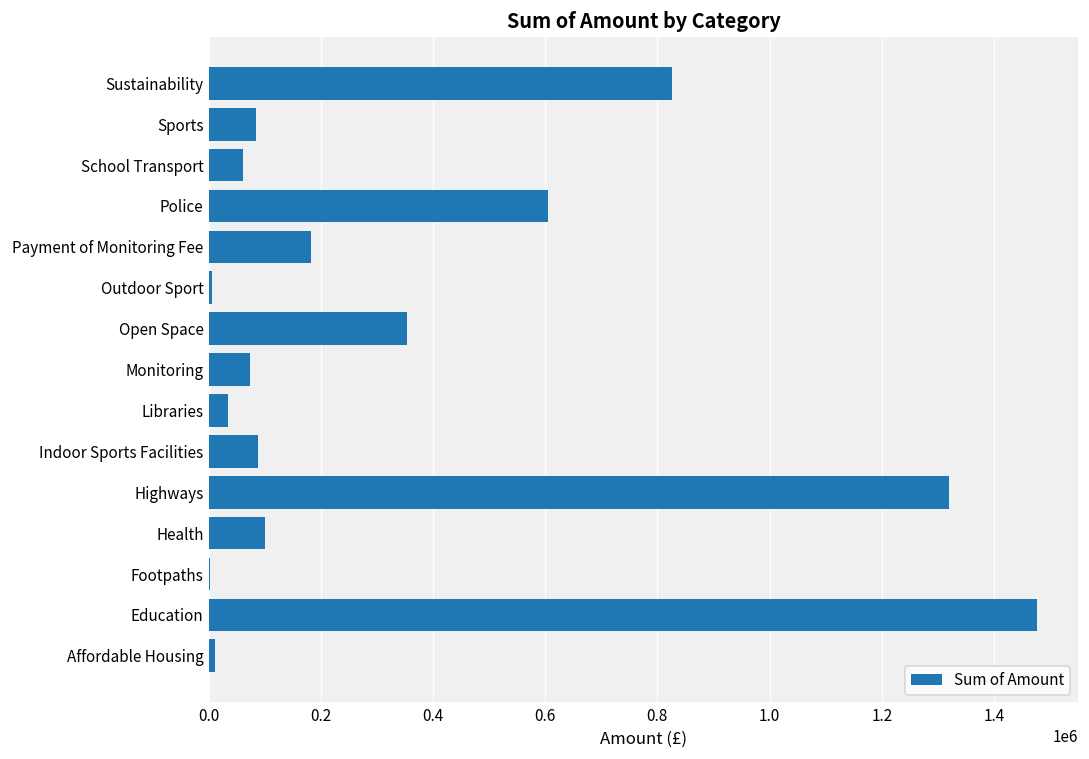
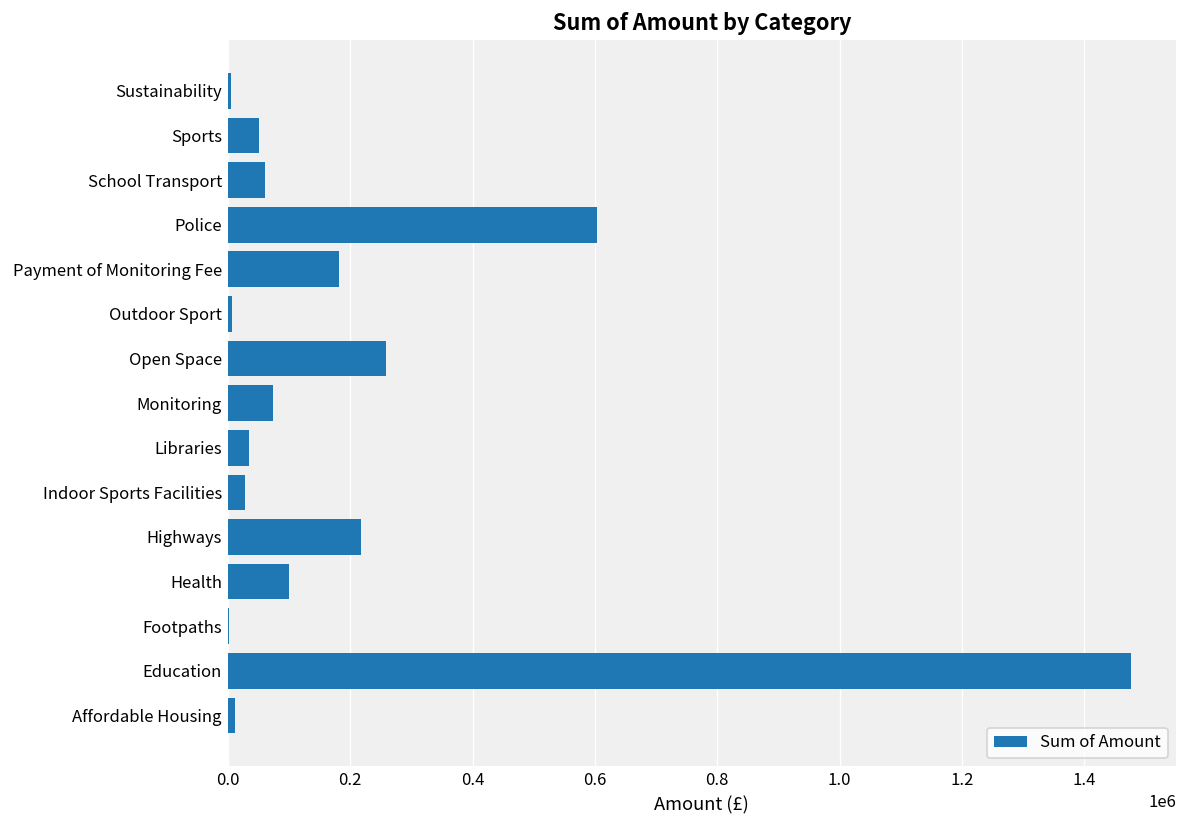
  {
-   "Sustainability": 830000,
-   "Sports": 80000,
+   "Sustainability": 0,
+   "Sports": 50000,
    "School Transport": 60000,
    "Police": 600000,
    "Payment of Monitoring Fee": 180000,
    "Outdoor Sport": 10000,
-   "Open Space": 350000,
+   "Open Space": 260000,
    "Monitoring": 70000,
    "Libraries": 30000,
-   "Indoor Sports Facilities": 90000,
-   "Highways": 1320000,
+   "Indoor Sports Facilities": 30000,
+   "Highways": 220000,
    "Health": 100000,
    "Education": 1480000,
    "Affordable Housing": 10000
  }
